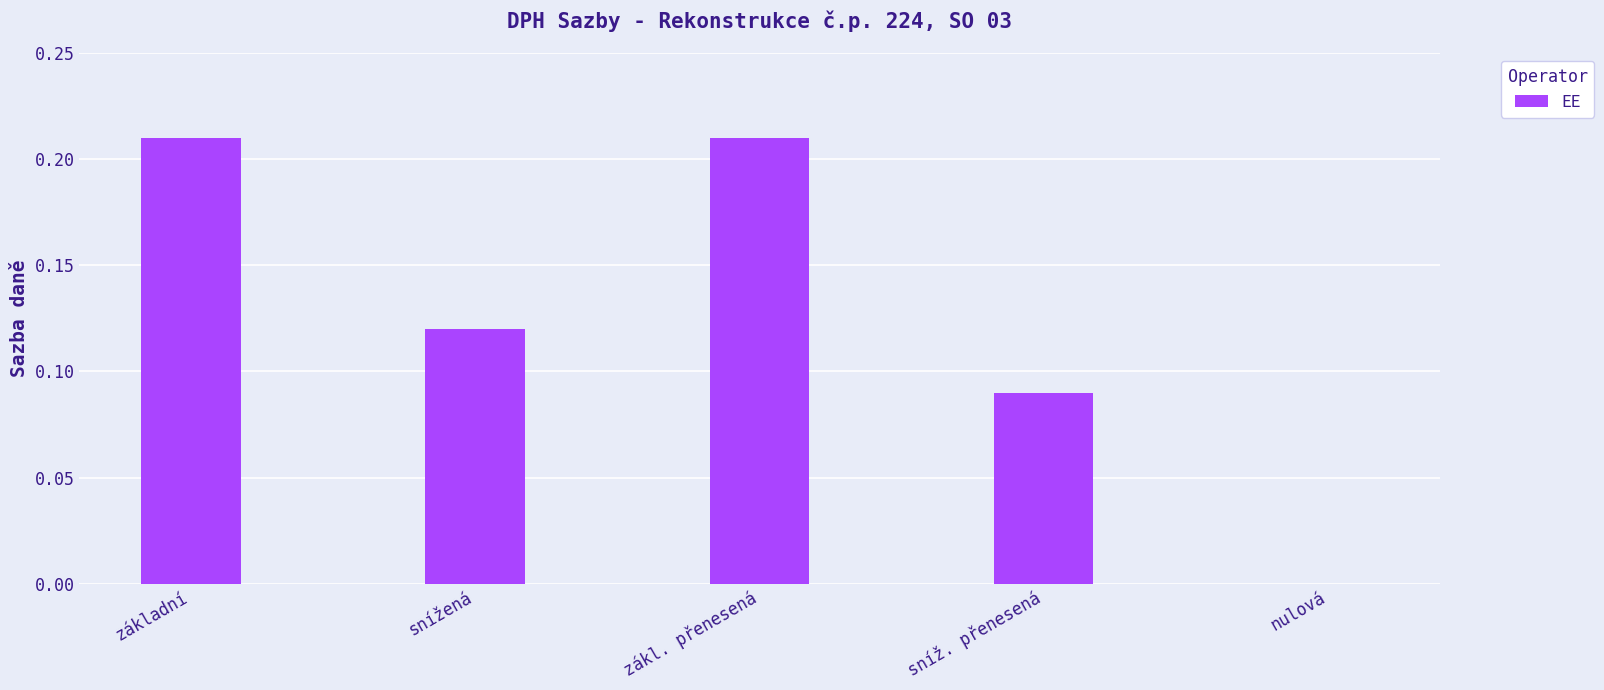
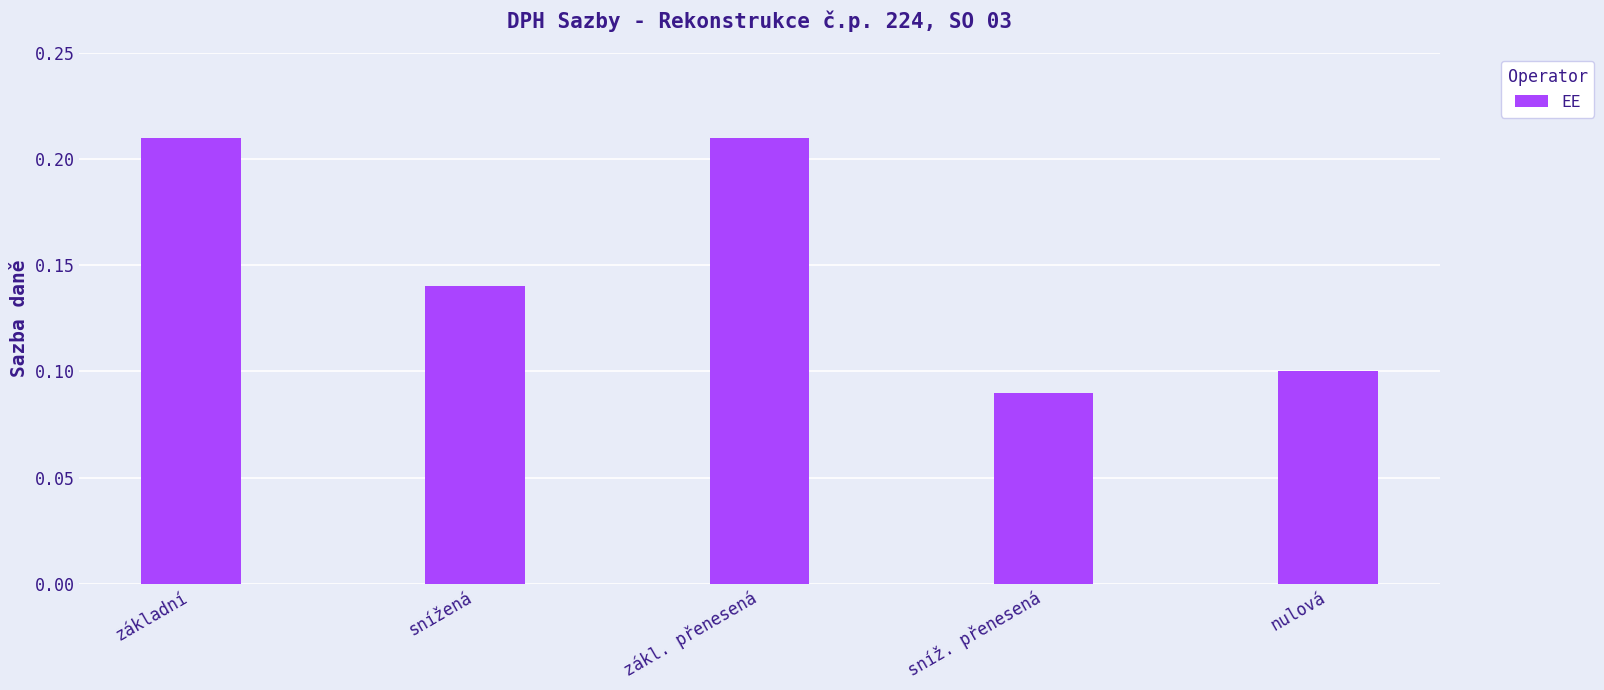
  {
    "základní": 0.21,
-   "snížená": 0.12,
+   "snížená": 0.14,
    "zákl. přenesená": 0.21,
    "sníž. přenesená": 0.09,
-   "nulová": 0.0
+   "nulová": 0.1
  }
